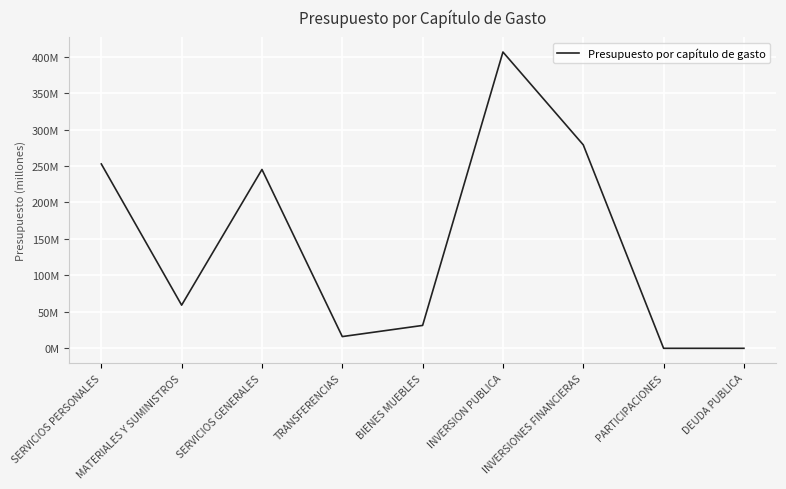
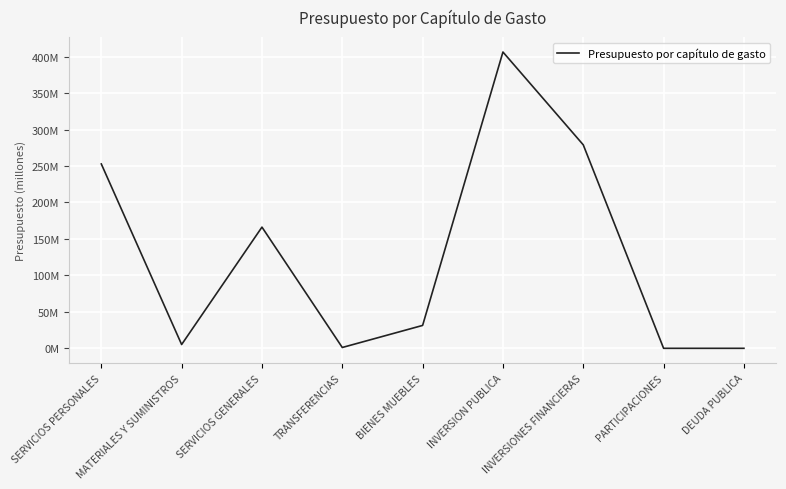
  {
    "SERVICIOS PERSONALES": 250000000,
-   "MATERIALES Y SUMINISTROS": 60000000,
-   "SERVICIOS GENERALES": 250000000,
-   "TRANSFERENCIAS": 20000000,
+   "MATERIALES Y SUMINISTROS": 10000000,
+   "SERVICIOS GENERALES": 170000000,
+   "TRANSFERENCIAS": 0,
    "BIENES MUEBLES": 30000000,
    "INVERSION PUBLICA": 410000000,
    "INVERSIONES FINANCIERAS": 280000000,
    "PARTICIPACIONES": 0,
    "DEUDA PUBLICA": 0
  }
